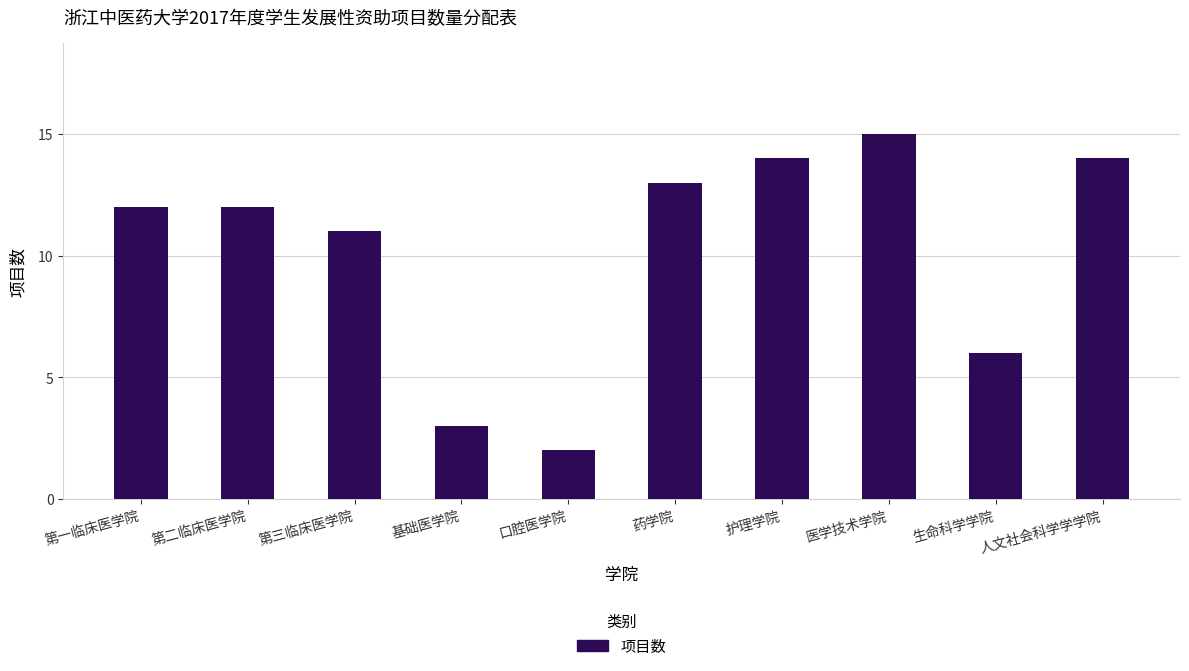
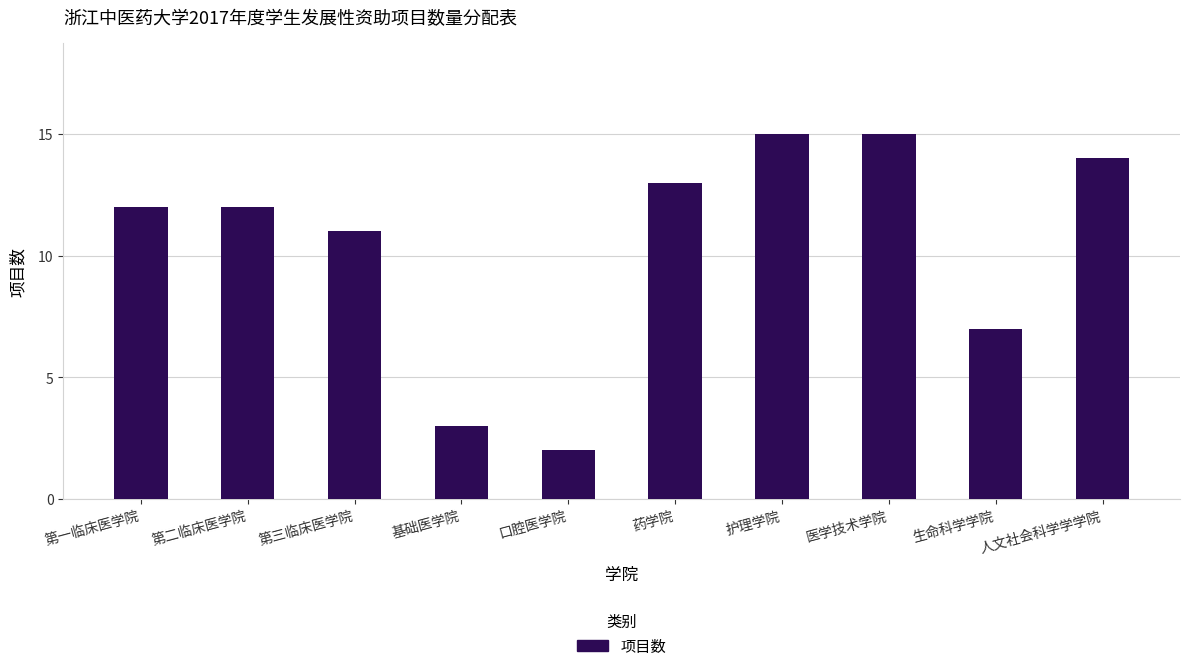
  {
    "第一临床医学院": 12,
    "第二临床医学院": 12,
    "第三临床医学院": 11,
    "基础医学院": 3,
    "口腔医学院": 2,
    "药学院": 13,
-   "护理学院": 14,
+   "护理学院": 15,
    "医学技术学院": 15,
-   "生命科学学院": 6,
+   "生命科学学院": 7,
    "人文社会科学学学院": 14
  }
